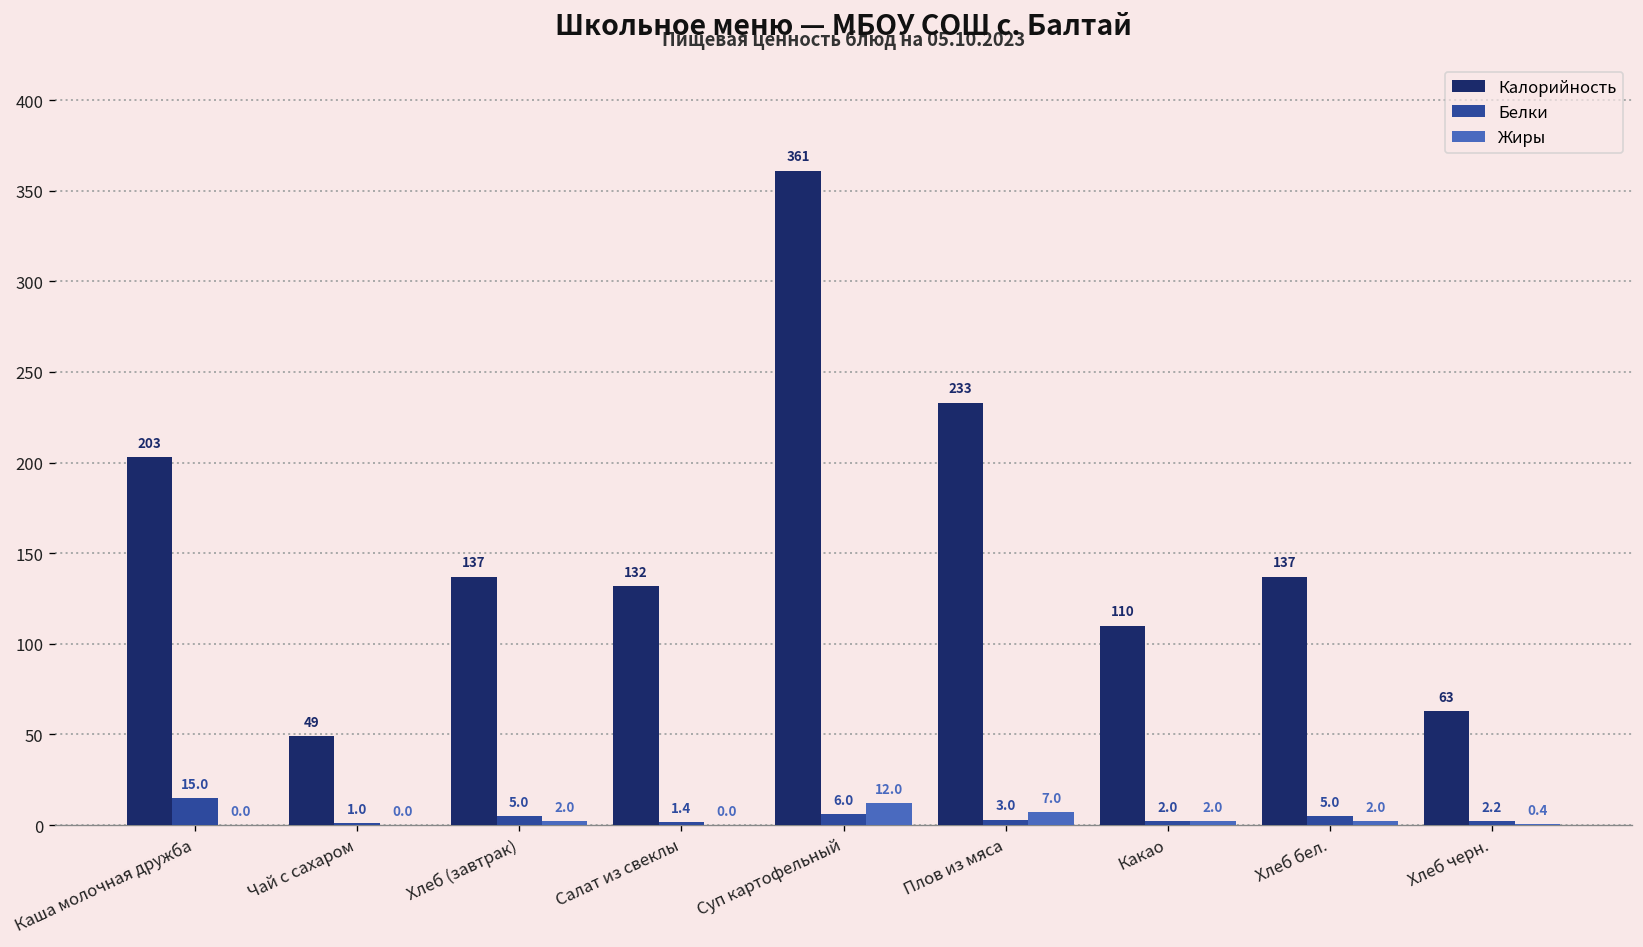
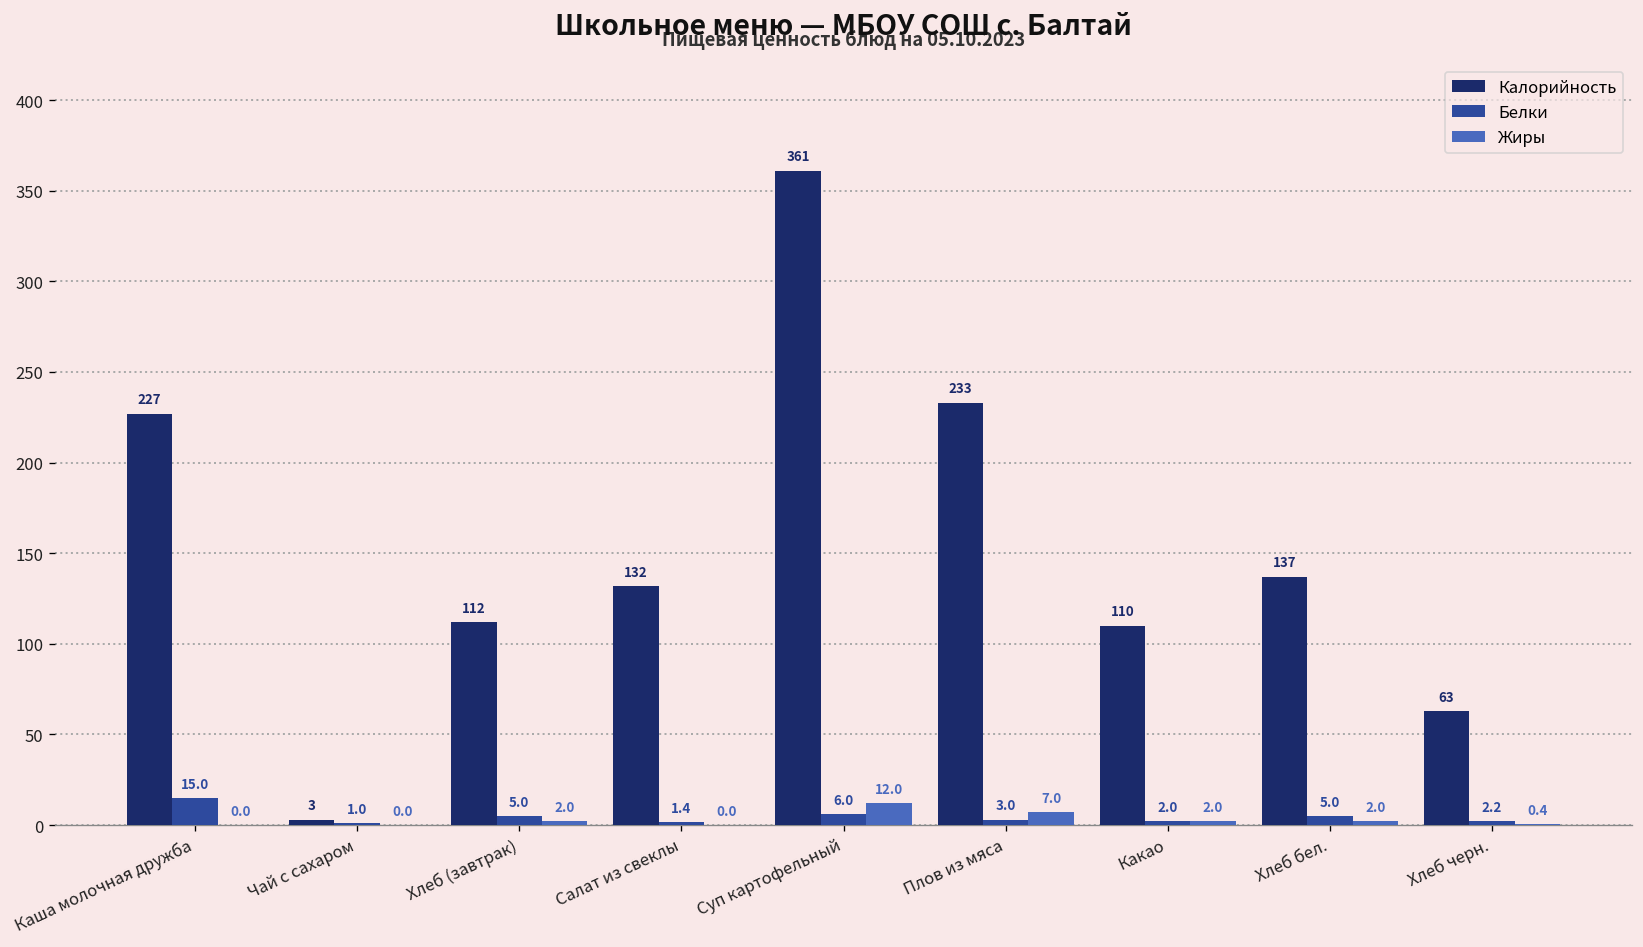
  {
    "Калорийность": {
-     "Каша молочная дружба": 203,
-     "Чай с сахаром": 49,
-     "Хлеб (завтрак)": 137,
+     "Каша молочная дружба": 227,
+     "Чай с сахаром": 3,
+     "Хлеб (завтрак)": 112,
      "Салат из свеклы": 132,
      "Суп картофельный": 361,
      "Плов из мяса": 233,
      "Какао": 110,
      "Хлеб бел.": 137,
      "Хлеб черн.": 63
    }
  }
